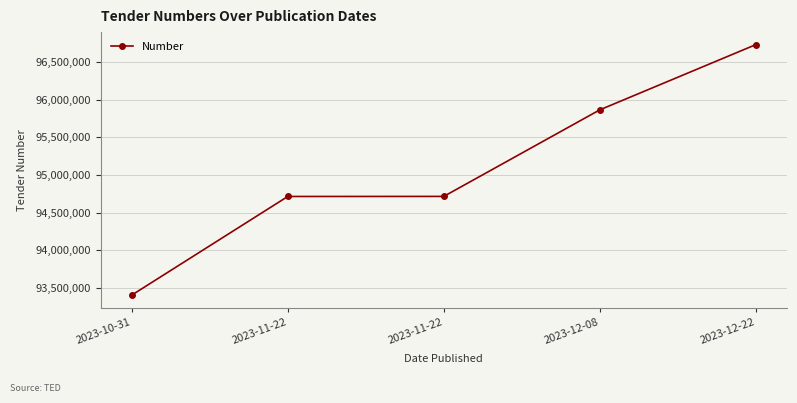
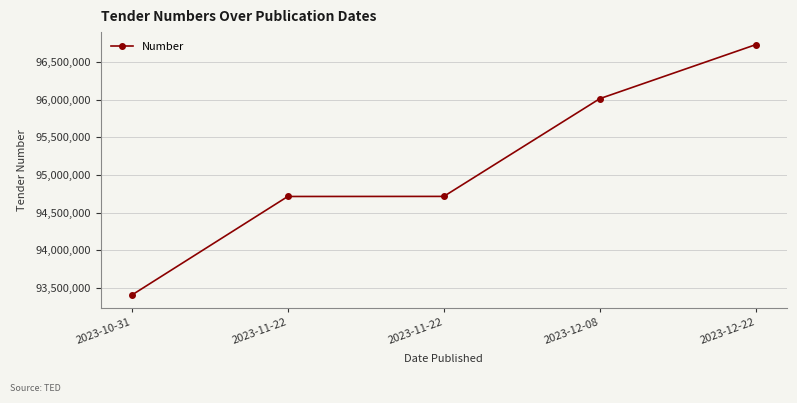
  {
    "2023-10-31": "93,400,000",
-   "2023-12-08": "95,900,000",
+   "2023-12-08": "96,000,000",
    "2023-12-22": "96,700,000"
  }
